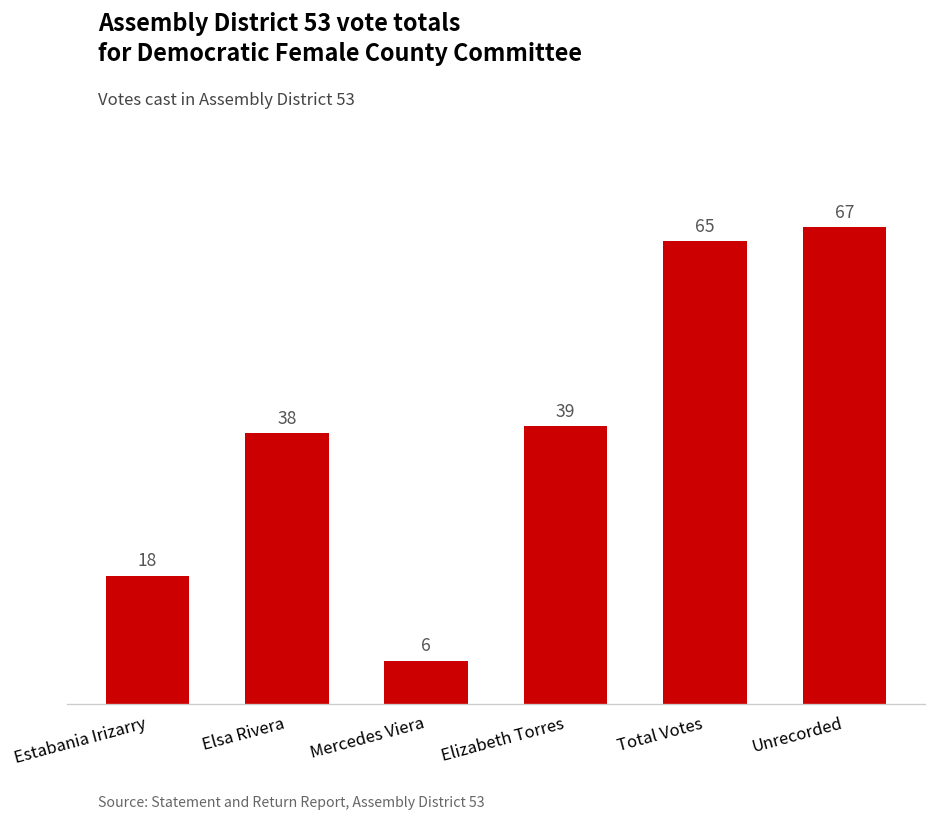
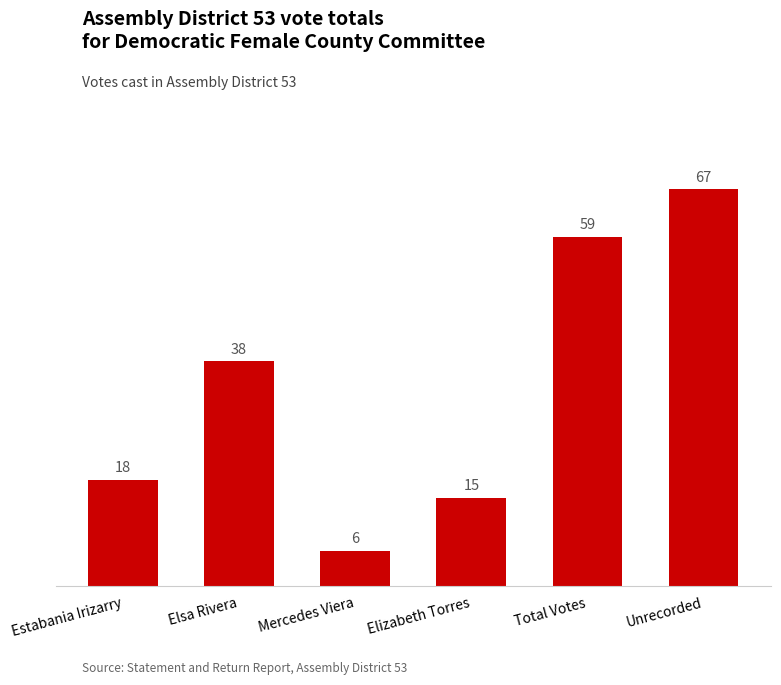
  {
    "Estabania Irizarry": 18,
    "Elsa Rivera": 38,
    "Mercedes Viera": 6,
-   "Elizabeth Torres": 39,
-   "Total Votes": 65,
+   "Elizabeth Torres": 15,
+   "Total Votes": 59,
    "Unrecorded": 67
  }
